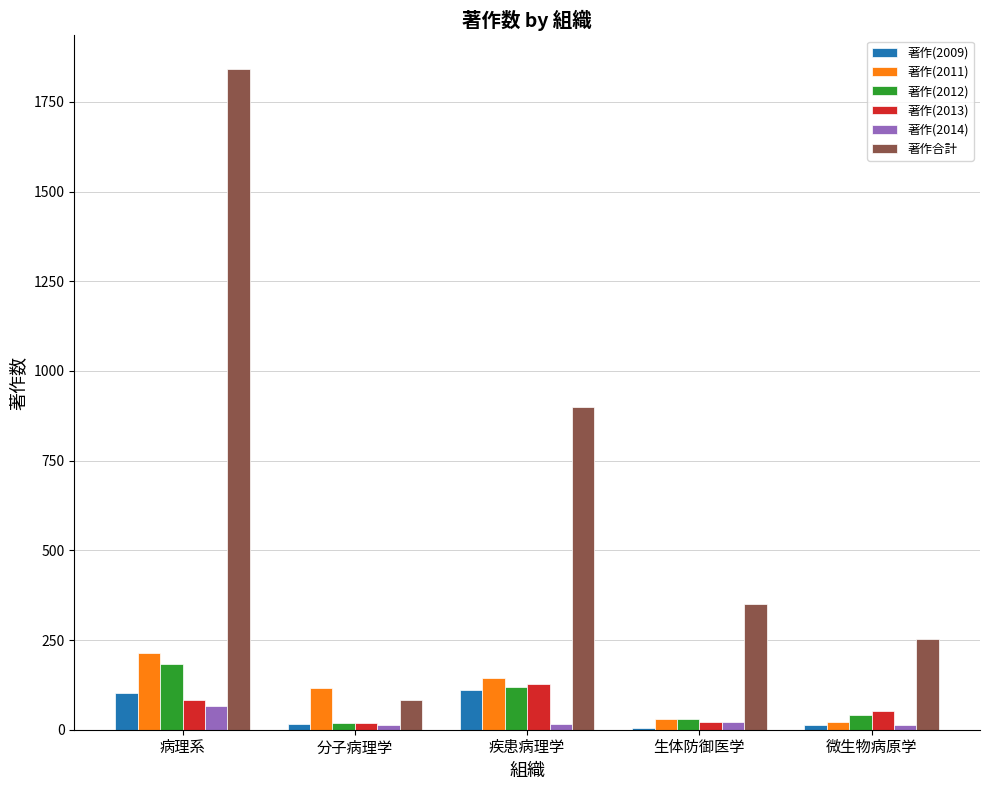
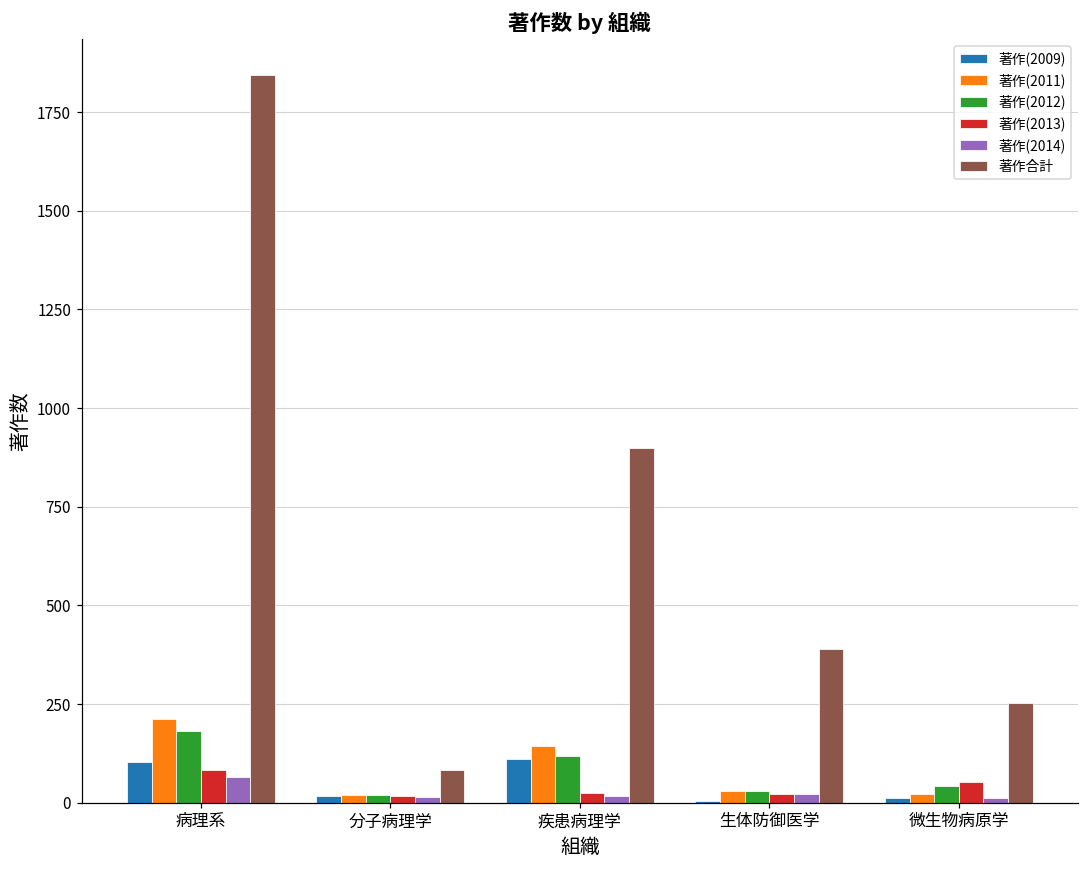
  {
    "著作(2009)": {
      "病理系": 100,
      "分子病理学": 20,
      "疾患病理学": 110,
      "微生物病原学": 10
    },
    "著作(2011)": {
      "病理系": 210,
-     "分子病理学": 120,
+     "分子病理学": 20,
      "疾患病理学": 140,
      "生体防御医学": 30,
      "微生物病原学": 20
    },
    "著作(2012)": {
      "病理系": 180,
      "分子病理学": 20,
      "疾患病理学": 120,
      "生体防御医学": 30,
      "微生物病原学": 40
    },
    "著作(2013)": {
      "病理系": 80,
      "分子病理学": 20,
-     "疾患病理学": 130,
+     "疾患病理学": 30,
      "生体防御医学": 20,
      "微生物病原学": 50
    },
    "著作(2014)": {
      "病理系": 70,
      "分子病理学": 10,
      "疾患病理学": 20,
      "生体防御医学": 20,
      "微生物病原学": 10
    },
    "著作合計": {
      "病理系": 1840,
      "分子病理学": 80,
      "疾患病理学": 900,
-     "生体防御医学": 350,
+     "生体防御医学": 390,
      "微生物病原学": 250
    }
  }
